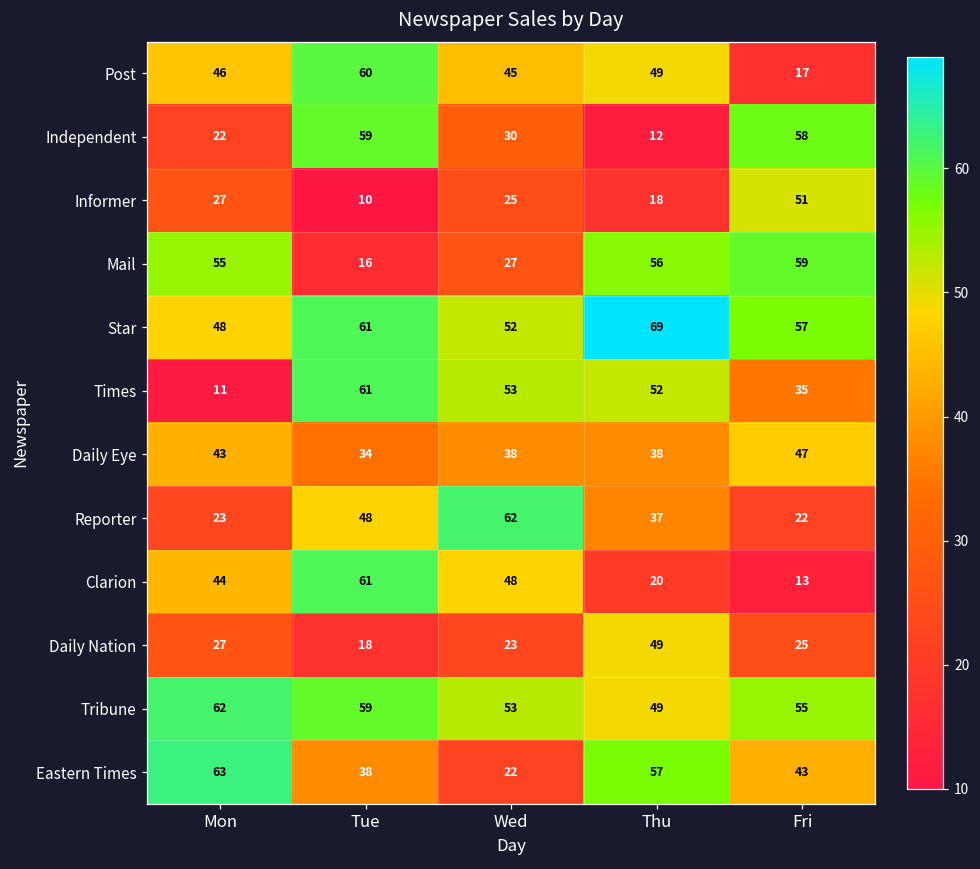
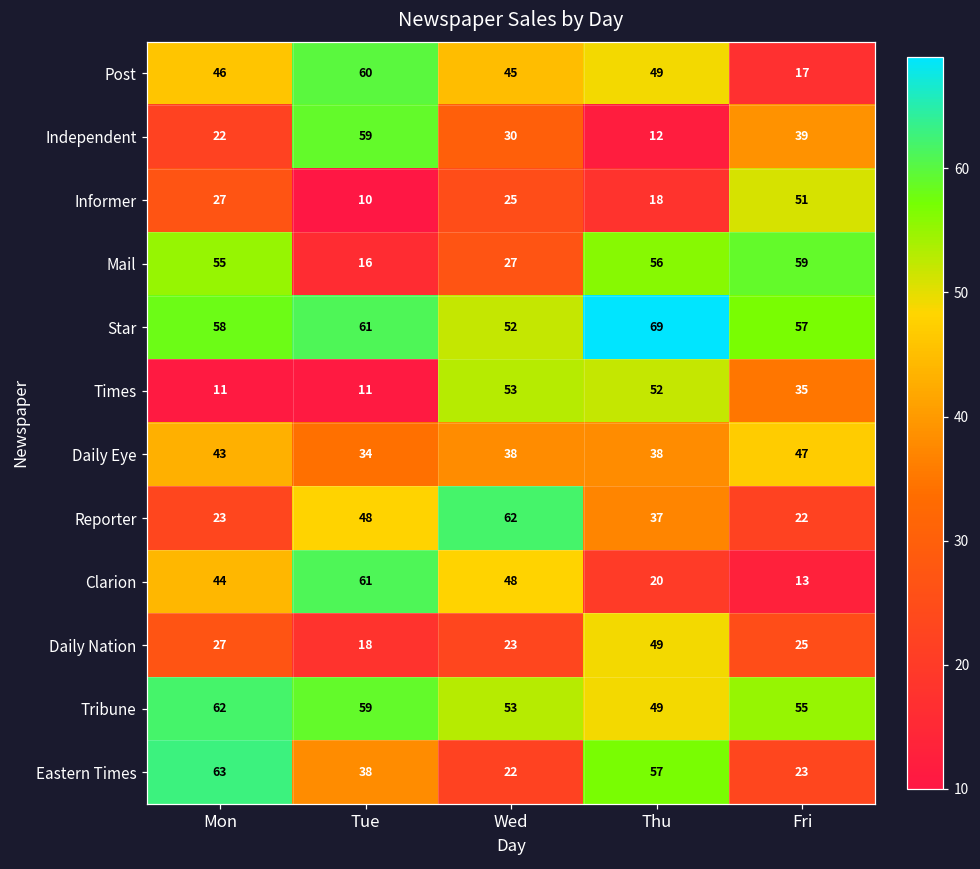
  {
    "Post": {
      "Mon": 46,
      "Tue": 60,
      "Wed": 45,
      "Thu": 49,
      "Fri": 17
    },
    "Independent": {
      "Mon": 22,
      "Tue": 59,
      "Wed": 30,
      "Thu": 12,
-     "Fri": 58
+     "Fri": 39
    },
    "Informer": {
      "Mon": 27,
      "Tue": 10,
      "Wed": 25,
      "Thu": 18,
      "Fri": 51
    },
    "Mail": {
      "Mon": 55,
      "Tue": 16,
      "Wed": 27,
      "Thu": 56,
      "Fri": 59
    },
    "Star": {
-     "Mon": 48,
+     "Mon": 58,
      "Tue": 61,
      "Wed": 52,
      "Thu": 69,
      "Fri": 57
    },
    "Times": {
      "Mon": 11,
-     "Tue": 61,
+     "Tue": 11,
      "Wed": 53,
      "Thu": 52,
      "Fri": 35
    },
    "Daily Eye": {
      "Mon": 43,
      "Tue": 34,
      "Wed": 38,
      "Thu": 38,
      "Fri": 47
    },
    "Reporter": {
      "Mon": 23,
      "Tue": 48,
      "Wed": 62,
      "Thu": 37,
      "Fri": 22
    },
    "Clarion": {
      "Mon": 44,
      "Tue": 61,
      "Wed": 48,
      "Thu": 20,
      "Fri": 13
    },
    "Daily Nation": {
      "Mon": 27,
      "Tue": 18,
      "Wed": 23,
      "Thu": 49,
      "Fri": 25
    },
    "Tribune": {
      "Mon": 62,
      "Tue": 59,
      "Wed": 53,
      "Thu": 49,
      "Fri": 55
    },
    "Eastern Times": {
      "Mon": 63,
      "Tue": 38,
      "Wed": 22,
      "Thu": 57,
-     "Fri": 43
+     "Fri": 23
    }
  }
